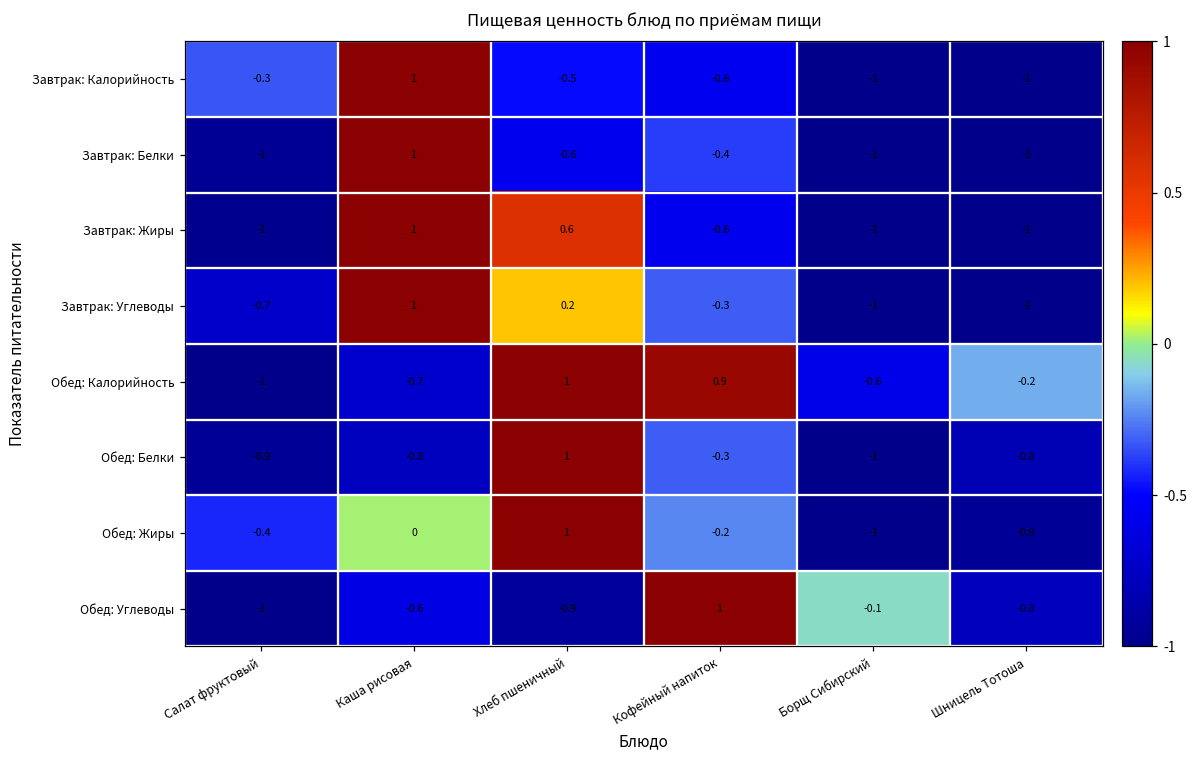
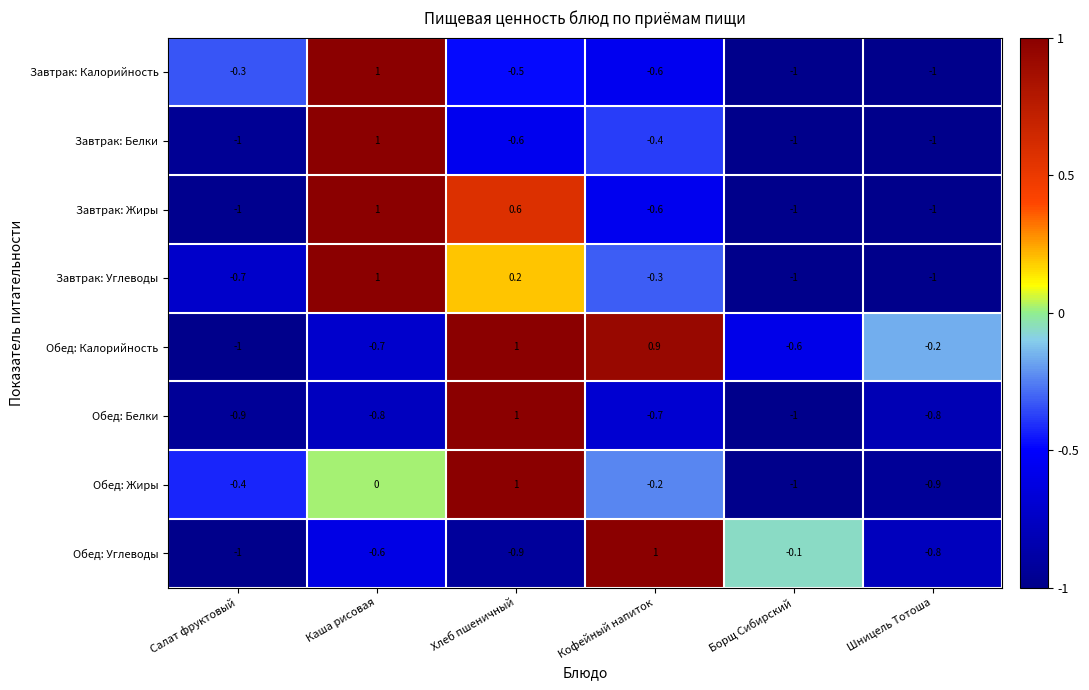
  {
    "Завтрак: Калорийность": {
      "Салат фруктовый": -0.3,
      "Каша рисовая": 1,
      "Хлеб пшеничный": -0.5,
      "Кофейный напиток": -0.6,
      "Борщ Сибирский": -1,
      "Шницель Тотоша": -1
    },
    "Завтрак: Белки": {
      "Салат фруктовый": -1,
      "Каша рисовая": 1,
      "Хлеб пшеничный": -0.6,
      "Кофейный напиток": -0.4,
      "Борщ Сибирский": -1,
      "Шницель Тотоша": -1
    },
    "Завтрак: Жиры": {
      "Салат фруктовый": -1,
      "Каша рисовая": 1,
      "Хлеб пшеничный": 0.6,
      "Кофейный напиток": -0.6,
      "Борщ Сибирский": -1,
      "Шницель Тотоша": -1
    },
    "Завтрак: Углеводы": {
      "Салат фруктовый": -0.7,
      "Каша рисовая": 1,
      "Хлеб пшеничный": 0.2,
      "Кофейный напиток": -0.3,
      "Борщ Сибирский": -1,
      "Шницель Тотоша": -1
    },
    "Обед: Калорийность": {
      "Салат фруктовый": -1,
      "Каша рисовая": -0.7,
      "Хлеб пшеничный": 1,
      "Кофейный напиток": 0.9,
      "Борщ Сибирский": -0.6,
      "Шницель Тотоша": -0.2
    },
    "Обед: Белки": {
      "Салат фруктовый": -0.9,
      "Каша рисовая": -0.8,
      "Хлеб пшеничный": 1,
-     "Кофейный напиток": -0.3,
+     "Кофейный напиток": -0.7,
      "Борщ Сибирский": -1,
      "Шницель Тотоша": -0.8
    },
    "Обед: Жиры": {
      "Салат фруктовый": -0.4,
      "Каша рисовая": 0,
      "Хлеб пшеничный": 1,
      "Кофейный напиток": -0.2,
      "Борщ Сибирский": -1,
      "Шницель Тотоша": -0.9
    },
    "Обед: Углеводы": {
      "Салат фруктовый": -1,
      "Каша рисовая": -0.6,
      "Хлеб пшеничный": -0.9,
      "Кофейный напиток": 1,
      "Борщ Сибирский": -0.1,
      "Шницель Тотоша": -0.8
    }
  }
